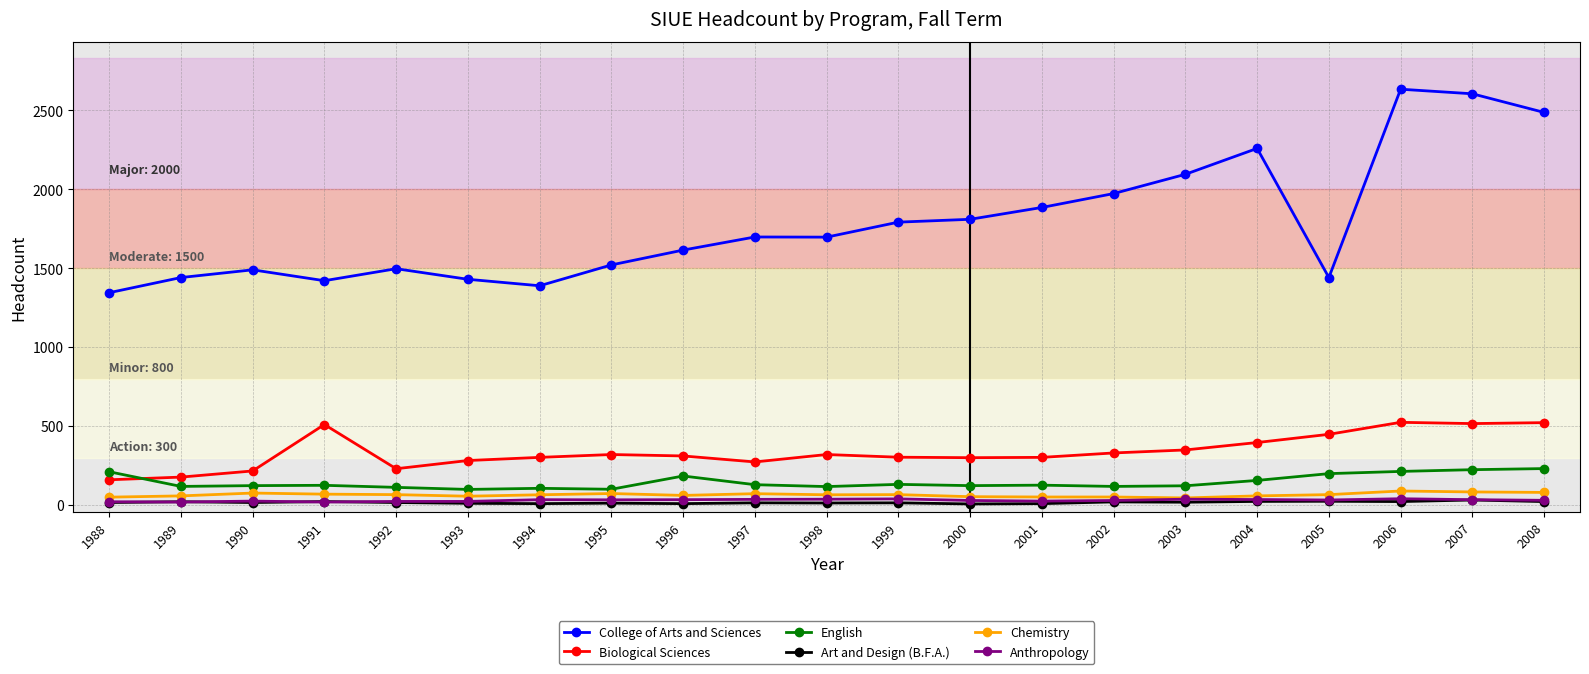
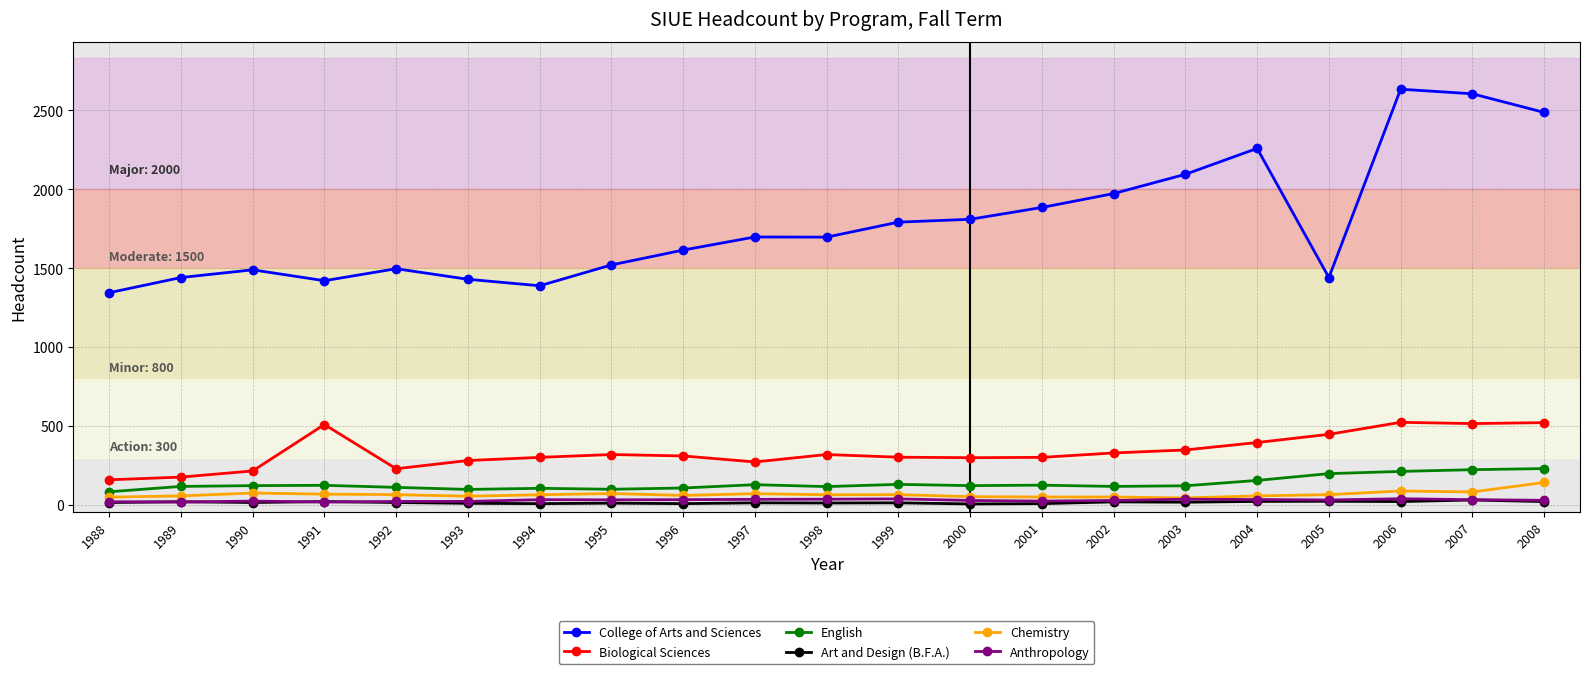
  {
    "College of Arts and Sciences": {
      "1988": 1350,
      "1990": 1490,
      "1991": 1420,
      "1992": 1500,
      "1993": 1430,
      "1994": 1390,
      "1995": 1520,
      "1996": 1620,
      "1997": 1700,
      "1998": 1700,
      "1999": 1790,
      "2000": 1810,
      "2001": 1890,
      "2002": 1970,
      "2003": 2100,
      "2004": 2260,
      "2005": 1440,
      "2006": 2630,
      "2007": 2610,
      "2008": 2490
    },
    "Biological Sciences": {
      "1988": 160,
      "1989": 180,
      "1990": 220,
      "1991": 510,
      "1992": 230,
      "1993": 280,
      "1994": 300,
      "1995": 320,
      "1996": 310,
      "1997": 270,
      "1998": 320,
      "1999": 300,
      "2000": 300,
      "2001": 300,
      "2002": 330,
      "2003": 350,
      "2004": 400,
      "2005": 450,
      "2006": 520,
      "2007": 520,
      "2008": 520
    },
    "English": {
-     "1988": 210,
+     "1988": 80,
      "1989": 120,
      "1990": 120,
      "1991": 130,
      "1992": 110,
      "1993": 100,
      "1994": 110,
      "1995": 100,
-     "1996": 180,
+     "1996": 110,
      "1997": 130,
      "1998": 120,
      "1999": 130,
      "2000": 120,
      "2001": 130,
      "2002": 120,
      "2003": 120,
      "2004": 160,
      "2005": 200,
      "2006": 210,
      "2007": 220,
      "2008": 230
    },
    "Art and Design (B.F.A.)": {
      "1994": 10,
      "1995": 10,
      "1996": 10,
      "1997": 10,
      "1998": 10,
      "1999": 10,
      "2000": 10,
      "2003": 20,
      "2006": 20
    },
    "Chemistry": {
      "1988": 50,
      "1989": 60,
      "1990": 80,
      "1991": 70,
      "1992": 70,
      "1993": 60,
      "1994": 70,
      "1995": 70,
      "1996": 60,
      "1997": 70,
      "1998": 70,
      "1999": 70,
      "2000": 50,
      "2001": 50,
      "2002": 50,
      "2004": 60,
      "2005": 70,
      "2006": 90,
      "2007": 80,
-     "2008": 80
+     "2008": 140
    },
    "Anthropology": {
      "1994": 30,
      "1995": 30,
      "1996": 30,
      "1997": 40,
      "1998": 40,
      "1999": 40,
      "2000": 30,
      "2006": 40
    }
  }
